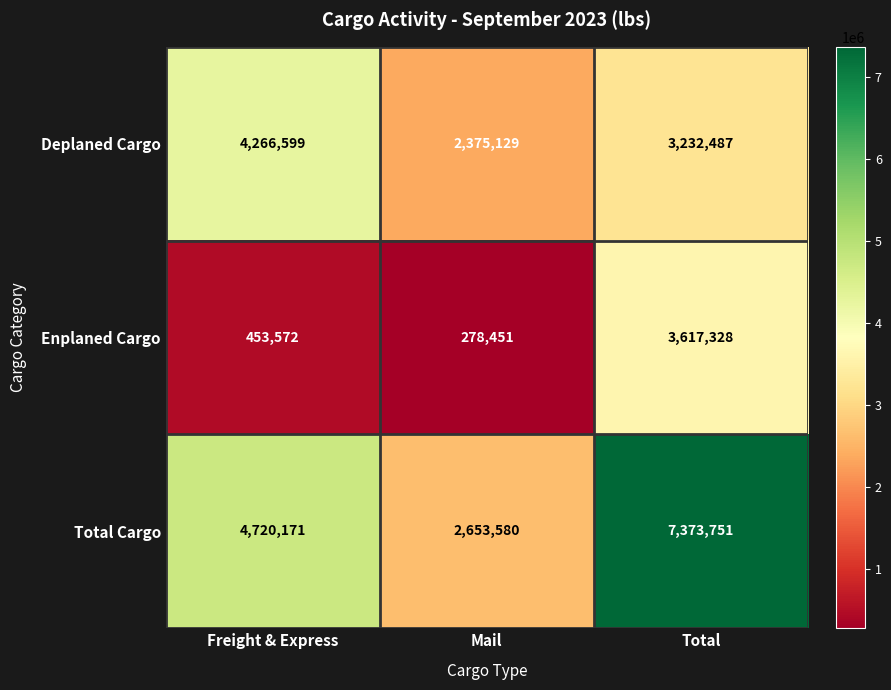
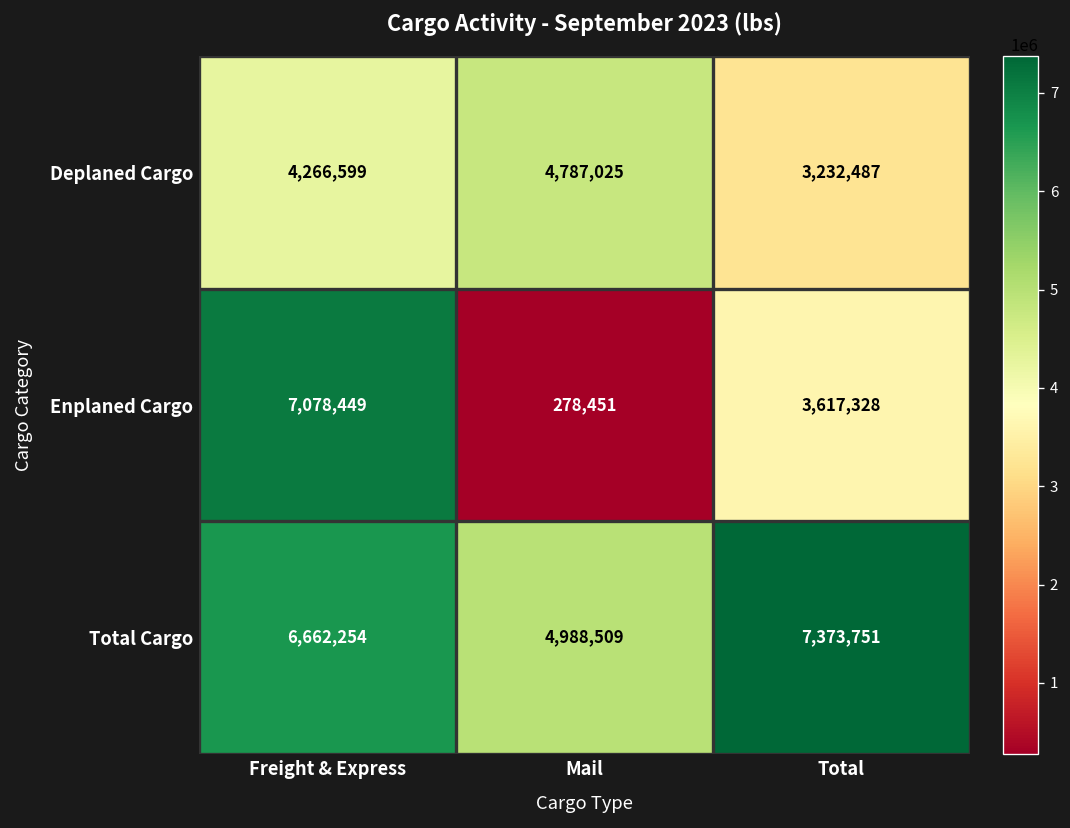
  {
    "Deplaned Cargo": {
      "Freight & Express": "4,266,599",
-     "Mail": "2,375,129",
+     "Mail": "4,787,025",
      "Total": "3,232,487"
    },
    "Enplaned Cargo": {
-     "Freight & Express": "453,572",
+     "Freight & Express": "7,078,449",
      "Mail": "278,451",
      "Total": "3,617,328"
    },
    "Total Cargo": {
-     "Freight & Express": "4,720,171",
-     "Mail": "2,653,580",
+     "Freight & Express": "6,662,254",
+     "Mail": "4,988,509",
      "Total": "7,373,751"
    }
  }
